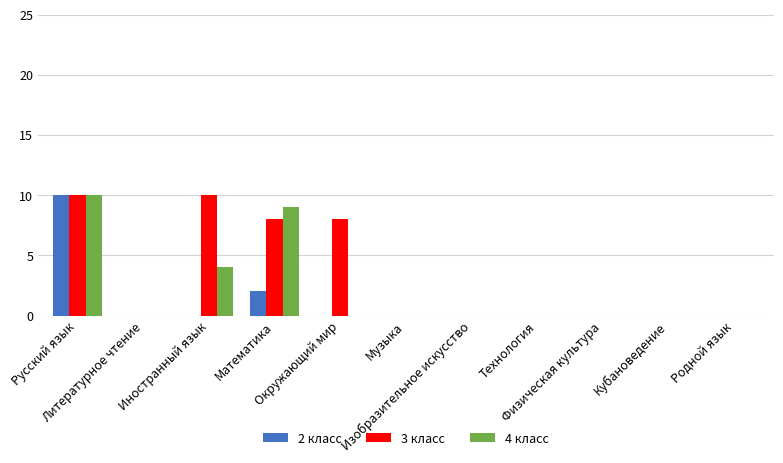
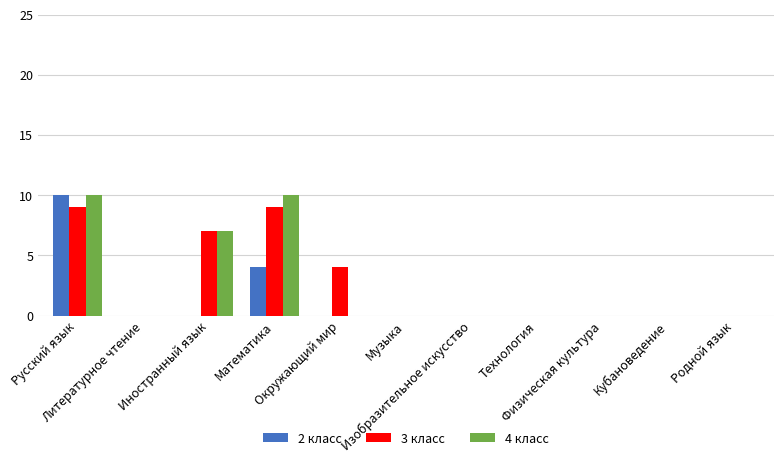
  {
    "2 класс": {
      "Русский язык": 10,
      "Литературное чтение": 0,
      "Иностранный язык": 0,
-     "Математика": 2,
+     "Математика": 4,
      "Окружающий мир": 0,
      "Музыка": 0,
      "Изобразительное искусство": 0,
      "Технология": 0,
      "Физическая культура": 0,
      "Кубановедение": 0,
      "Родной язык": 0
    },
    "3 класс": {
-     "Русский язык": 10,
+     "Русский язык": 9,
      "Литературное чтение": 0,
-     "Иностранный язык": 10,
-     "Математика": 8,
-     "Окружающий мир": 8,
+     "Иностранный язык": 7,
+     "Математика": 9,
+     "Окружающий мир": 4,
      "Музыка": 0,
      "Изобразительное искусство": 0,
      "Технология": 0,
      "Физическая культура": 0,
      "Кубановедение": 0,
      "Родной язык": 0
    },
    "4 класс": {
      "Русский язык": 10,
      "Литературное чтение": 0,
-     "Иностранный язык": 4,
-     "Математика": 9,
+     "Иностранный язык": 7,
+     "Математика": 10,
      "Окружающий мир": 0,
      "Музыка": 0,
      "Изобразительное искусство": 0,
      "Технология": 0,
      "Физическая культура": 0,
      "Кубановедение": 0,
      "Родной язык": 0
    }
  }
